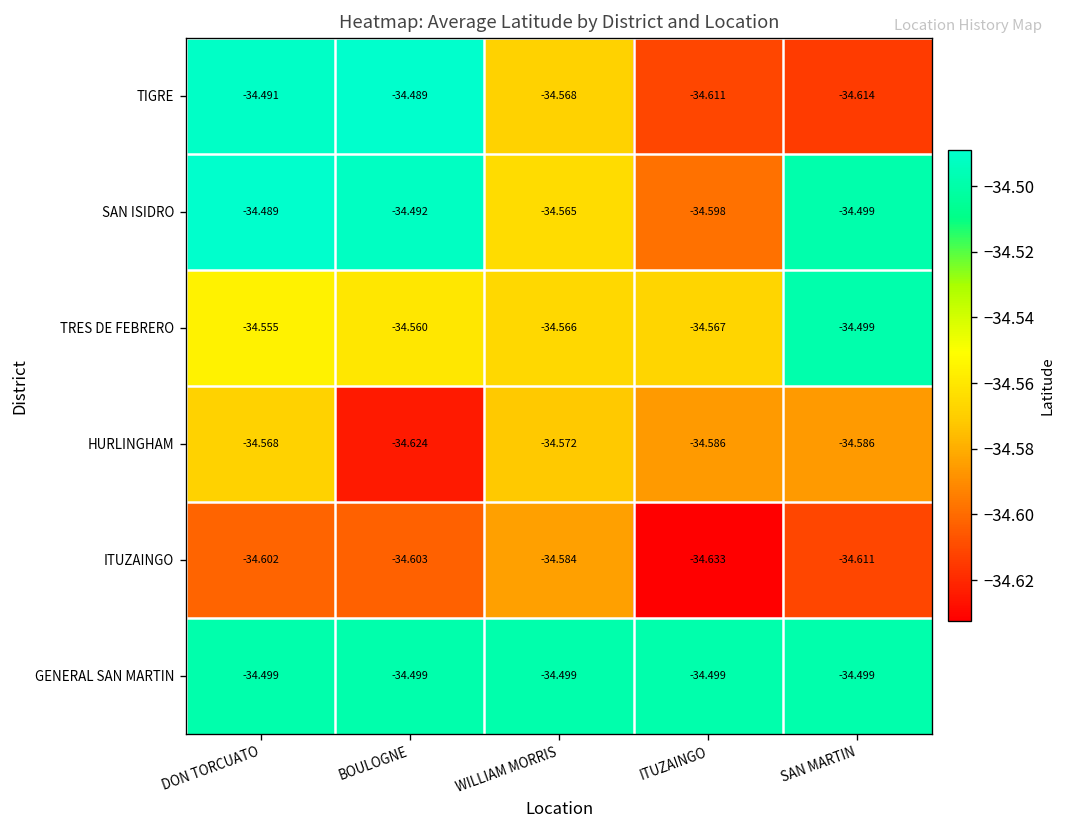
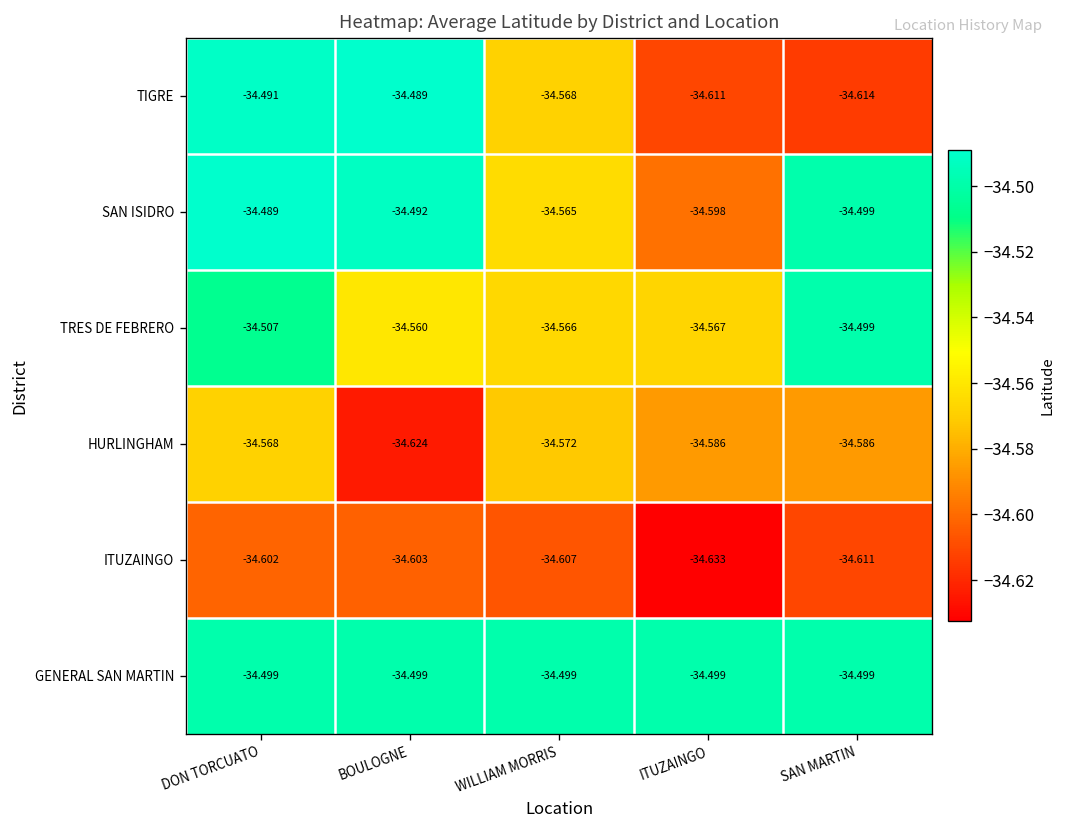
  {
    "TIGRE": {
      "DON TORCUATO": -34.491,
      "BOULOGNE": -34.489,
      "WILLIAM MORRIS": -34.568,
      "ITUZAINGO": -34.611,
      "SAN MARTIN": -34.614
    },
    "SAN ISIDRO": {
      "DON TORCUATO": -34.489,
      "BOULOGNE": -34.492,
      "WILLIAM MORRIS": -34.565,
      "ITUZAINGO": -34.598,
      "SAN MARTIN": -34.499
    },
    "TRES DE FEBRERO": {
-     "DON TORCUATO": -34.555,
+     "DON TORCUATO": -34.507,
      "BOULOGNE": -34.560,
      "WILLIAM MORRIS": -34.566,
      "ITUZAINGO": -34.567,
      "SAN MARTIN": -34.499
    },
    "HURLINGHAM": {
      "DON TORCUATO": -34.568,
      "BOULOGNE": -34.624,
      "WILLIAM MORRIS": -34.572,
      "ITUZAINGO": -34.586,
      "SAN MARTIN": -34.586
    },
    "ITUZAINGO": {
      "DON TORCUATO": -34.602,
      "BOULOGNE": -34.603,
-     "WILLIAM MORRIS": -34.584,
+     "WILLIAM MORRIS": -34.607,
      "ITUZAINGO": -34.633,
      "SAN MARTIN": -34.611
    },
    "GENERAL SAN MARTIN": {
      "DON TORCUATO": -34.499,
      "BOULOGNE": -34.499,
      "WILLIAM MORRIS": -34.499,
      "ITUZAINGO": -34.499,
      "SAN MARTIN": -34.499
    }
  }
